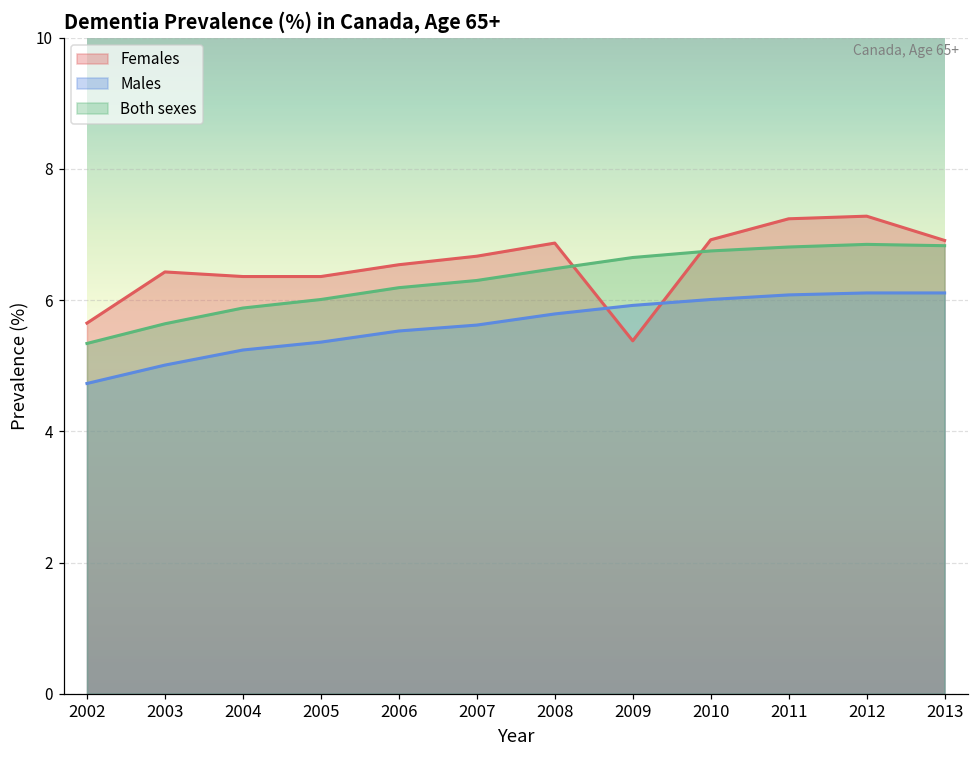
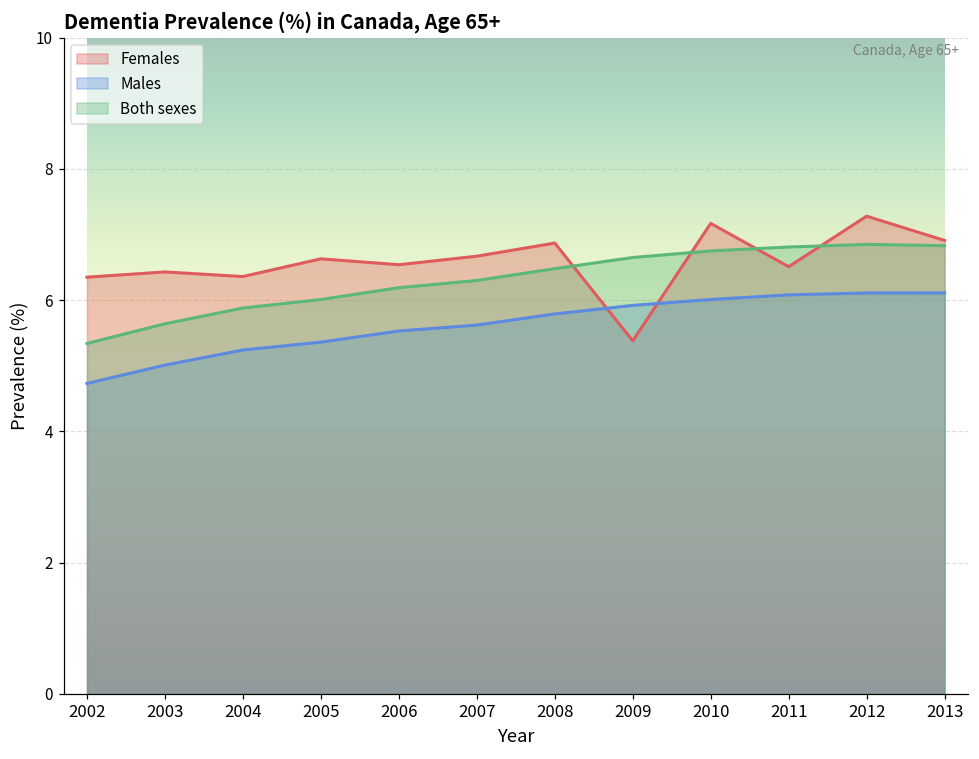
  {
    "Females": {
-     "2002": 5.7,
+     "2002": 6.4,
      "2003": 6.4,
      "2004": 6.4,
-     "2005": 6.4,
+     "2005": 6.6,
      "2006": 6.5,
      "2007": 6.7,
      "2008": 6.9,
      "2009": 5.4,
-     "2010": 6.9,
-     "2011": 7.2,
+     "2010": 7.2,
+     "2011": 6.5,
      "2012": 7.3,
      "2013": 6.9
    }
  }
